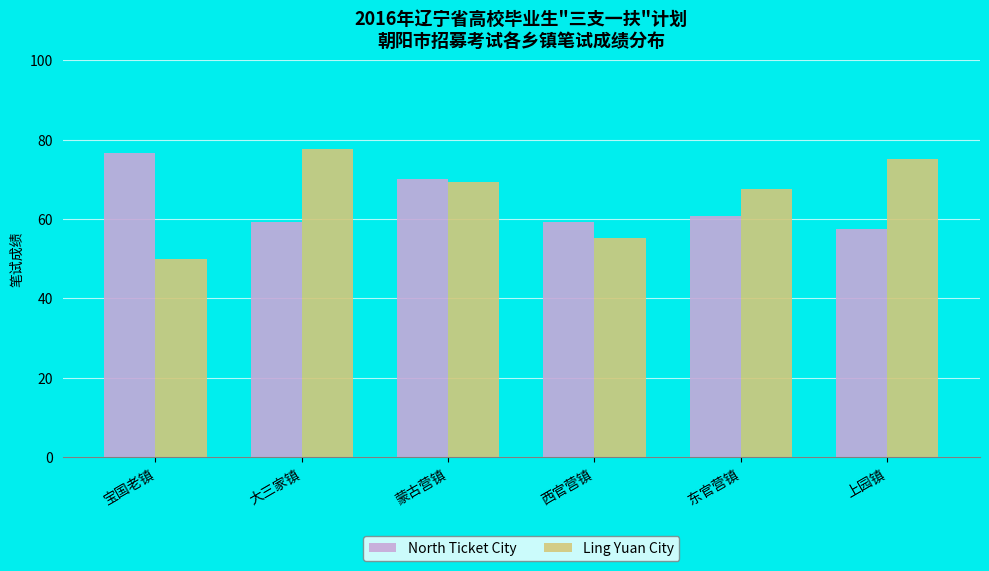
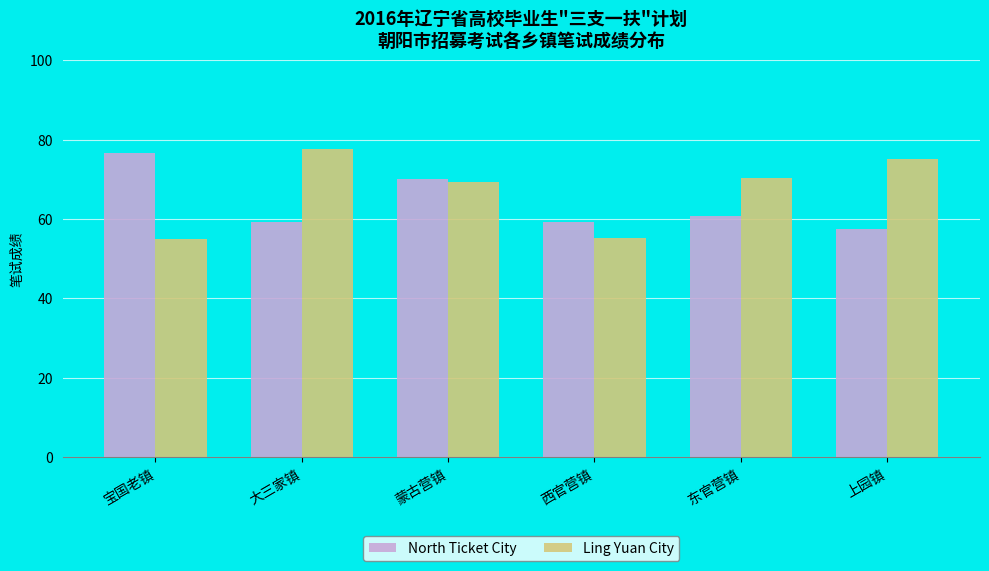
  {
    "North Ticket City": {
      "宝国老镇": 77,
      "大三家镇": 59,
      "蒙古营镇": 70,
      "西官营镇": 59,
      "东官营镇": 61,
      "上园镇": 57
    },
    "Ling Yuan City": {
-     "宝国老镇": 50,
+     "宝国老镇": 55,
      "大三家镇": 78,
      "蒙古营镇": 69,
      "西官营镇": 55,
-     "东官营镇": 67,
+     "东官营镇": 70,
      "上园镇": 75
    }
  }
